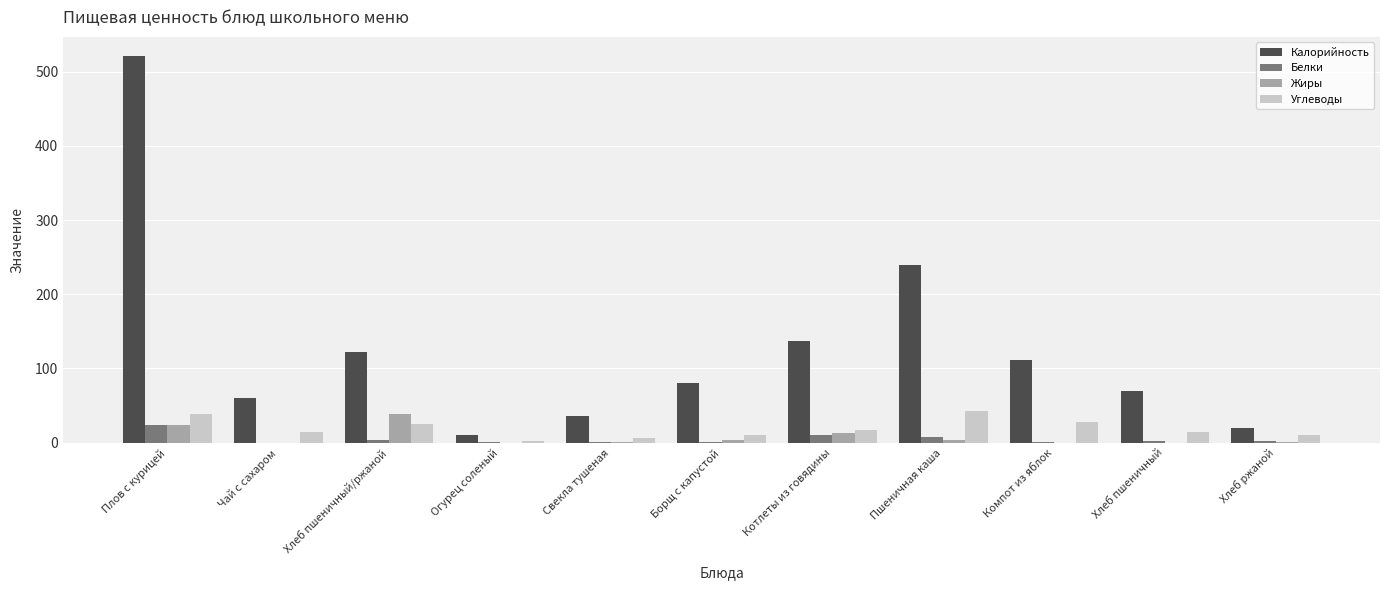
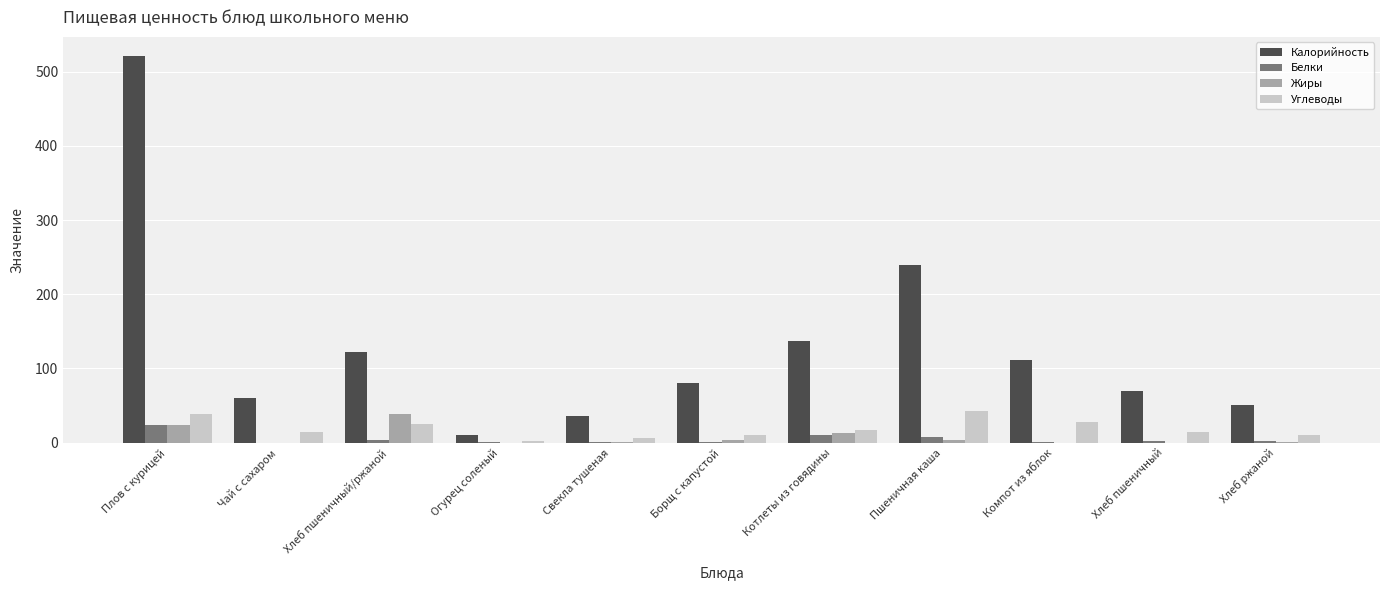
  {
    "Калорийность": {
      "Плов с курицей": 520,
      "Чай с сахаром": 60,
      "Хлеб пшеничный/ржаной": 120,
      "Огурец соленый": 10,
      "Свекла тушеная": 40,
      "Борщ с капустой": 80,
      "Котлеты из говядины": 140,
      "Пшеничная каша": 240,
      "Компот из яблок": 110,
      "Хлеб пшеничный": 70,
-     "Хлеб ржаной": 20
+     "Хлеб ржаной": 50
    },
    "Белки": {
      "Плов с курицей": 20,
      "Хлеб пшеничный/ржаной": 0,
      "Котлеты из говядины": 10,
      "Пшеничная каша": 10
    },
    "Жиры": {
      "Плов с курицей": 20,
      "Чай с сахаром": 0,
      "Хлеб пшеничный/ржаной": 40,
      "Борщ с капустой": 0,
      "Котлеты из говядины": 10,
      "Пшеничная каша": 0,
      "Компот из яблок": 0
    },
    "Углеводы": {
      "Плов с курицей": 40,
      "Чай с сахаром": 20,
      "Хлеб пшеничный/ржаной": 20,
      "Свекла тушеная": 10,
      "Борщ с капустой": 10,
      "Котлеты из говядины": 20,
      "Пшеничная каша": 40,
      "Компот из яблок": 30,
      "Хлеб пшеничный": 10,
      "Хлеб ржаной": 10
    }
  }
